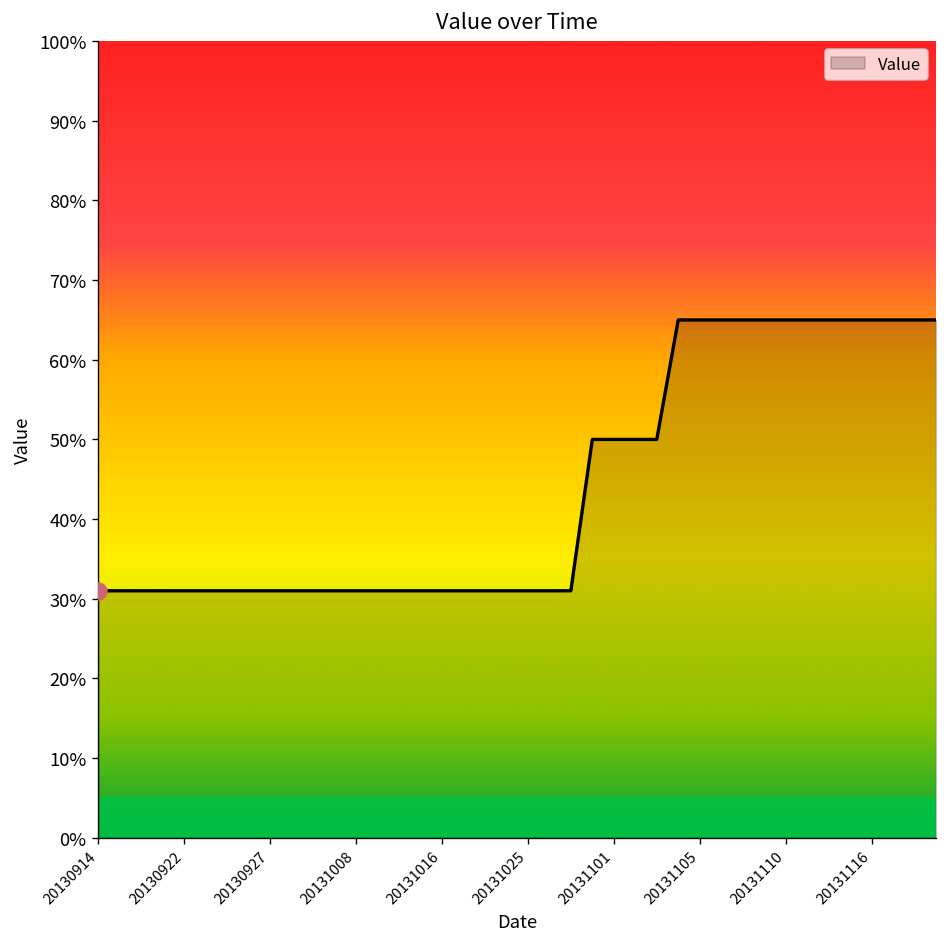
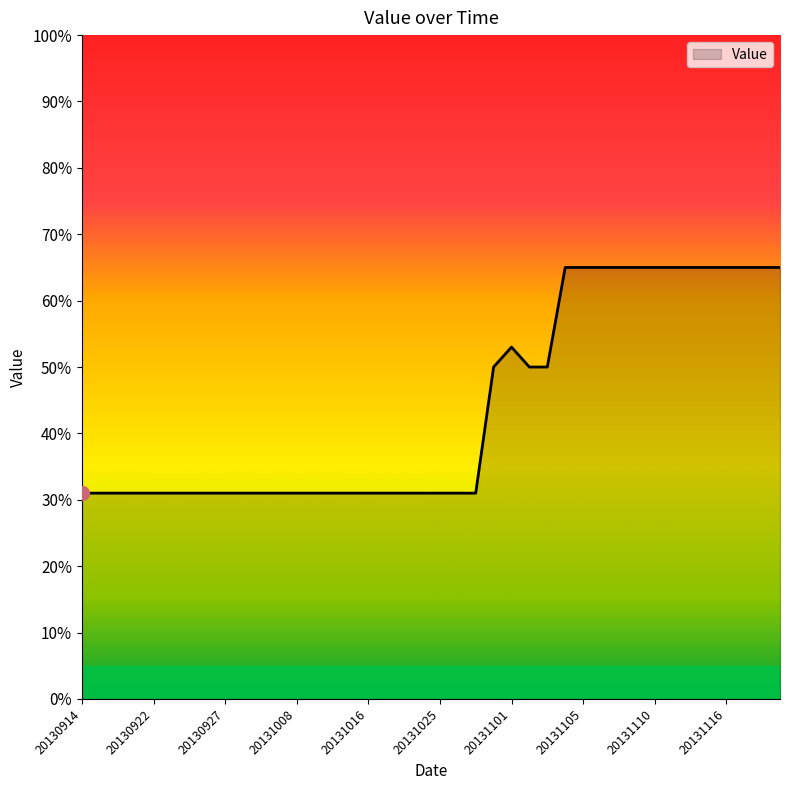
  {
    "Value": {
      "20130922": "31%",
      "20130927": "31%",
      "20131008": "31%",
      "20131016": "31%",
      "20131025": "31%",
-     "20131101": "50%",
+     "20131101": "53%",
      "20131110": "65%",
      "20131116": "65%"
    }
  }
